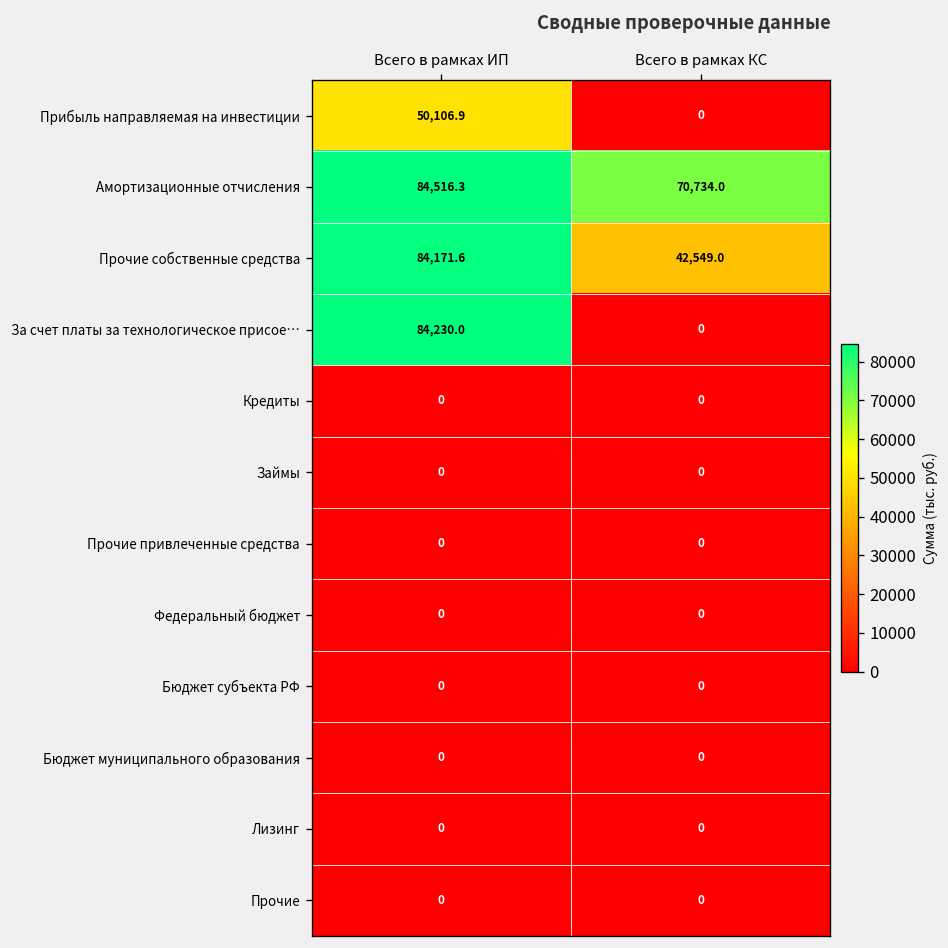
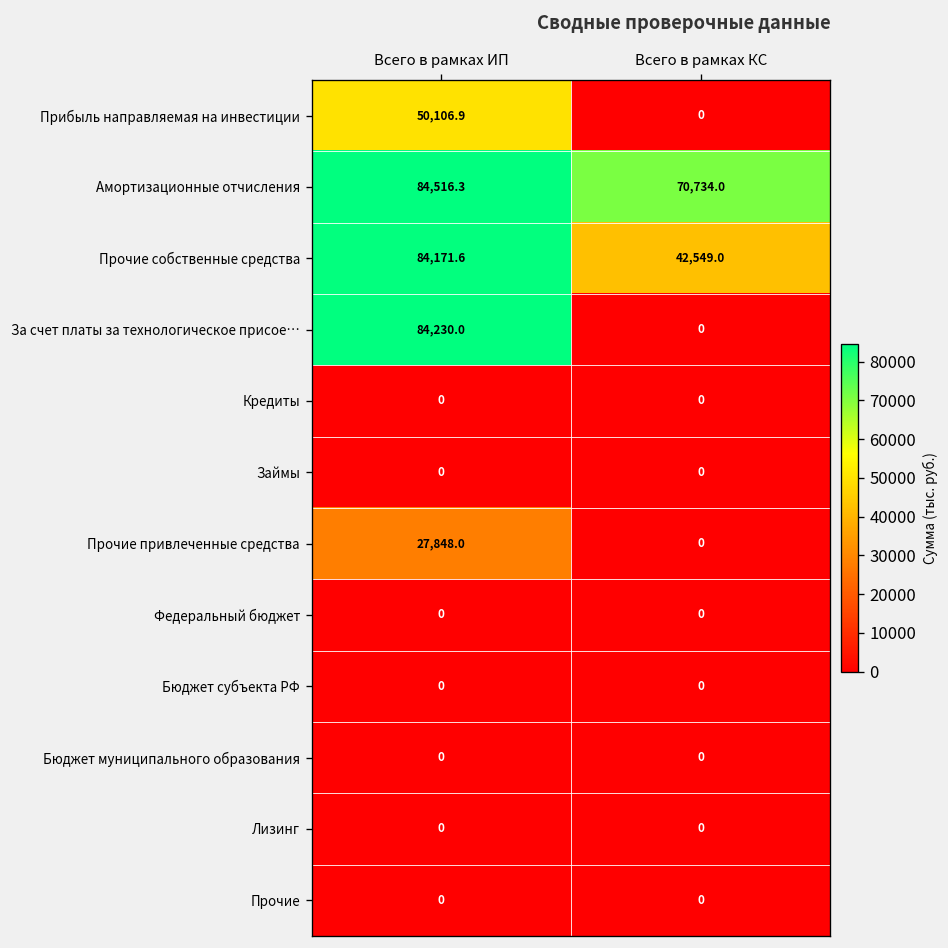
  {
    "Прибыль направляемая на инвестиции": {
      "Всего в рамках ИП": "50,106.9",
      "Всего в рамках КС": "0"
    },
    "Амортизационные отчисления": {
      "Всего в рамках ИП": "84,516.3",
      "Всего в рамках КС": "70,734.0"
    },
    "Прочие собственные средства": {
      "Всего в рамках ИП": "84,171.6",
      "Всего в рамках КС": "42,549.0"
    },
    "За счет платы за технологическое присое…": {
      "Всего в рамках ИП": "84,230.0",
      "Всего в рамках КС": "0"
    },
    "Кредиты": {
      "Всего в рамках ИП": "0",
      "Всего в рамках КС": "0"
    },
    "Займы": {
      "Всего в рамках ИП": "0",
      "Всего в рамках КС": "0"
    },
    "Прочие привлеченные средства": {
-     "Всего в рамках ИП": "0",
+     "Всего в рамках ИП": "27,848.0",
      "Всего в рамках КС": "0"
    },
    "Федеральный бюджет": {
      "Всего в рамках ИП": "0",
      "Всего в рамках КС": "0"
    },
    "Бюджет субъекта РФ": {
      "Всего в рамках ИП": "0",
      "Всего в рамках КС": "0"
    },
    "Бюджет муниципального образования": {
      "Всего в рамках ИП": "0",
      "Всего в рамках КС": "0"
    },
    "Лизинг": {
      "Всего в рамках ИП": "0",
      "Всего в рамках КС": "0"
    },
    "Прочие": {
      "Всего в рамках ИП": "0",
      "Всего в рамках КС": "0"
    }
  }
